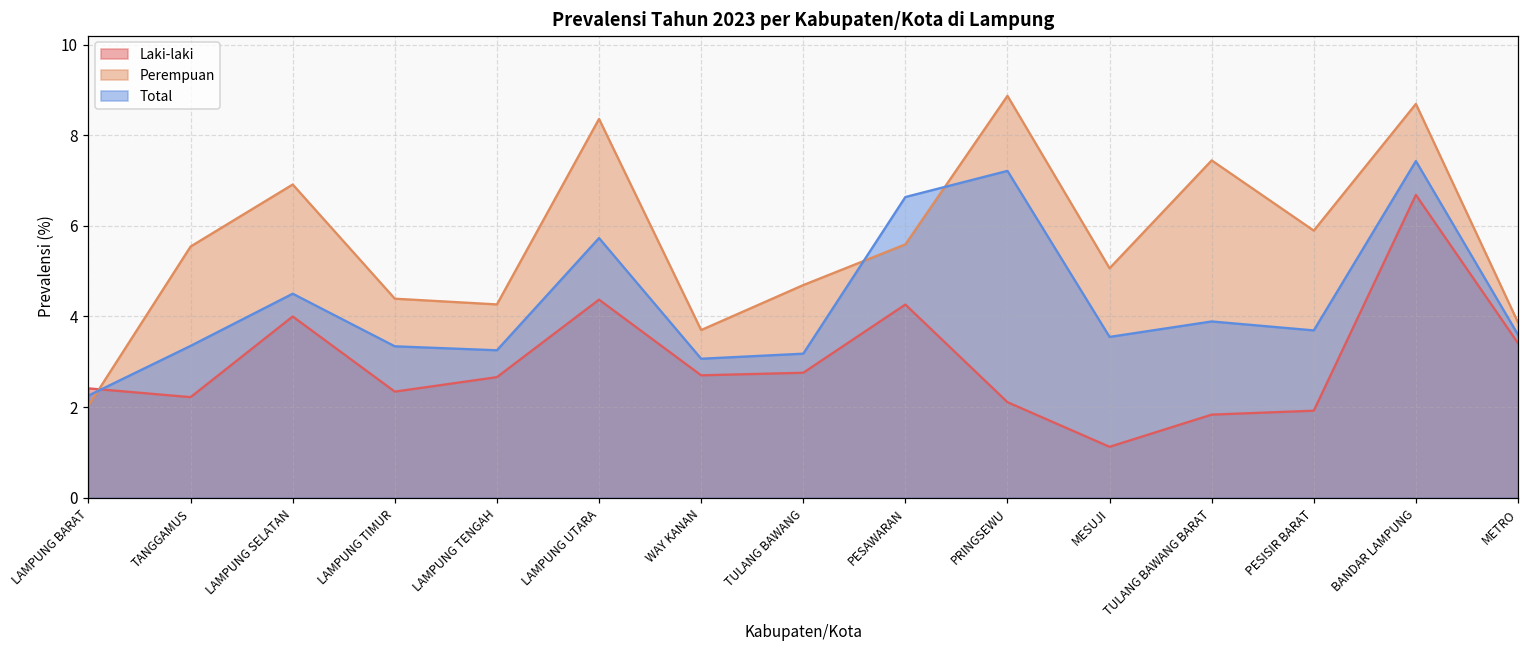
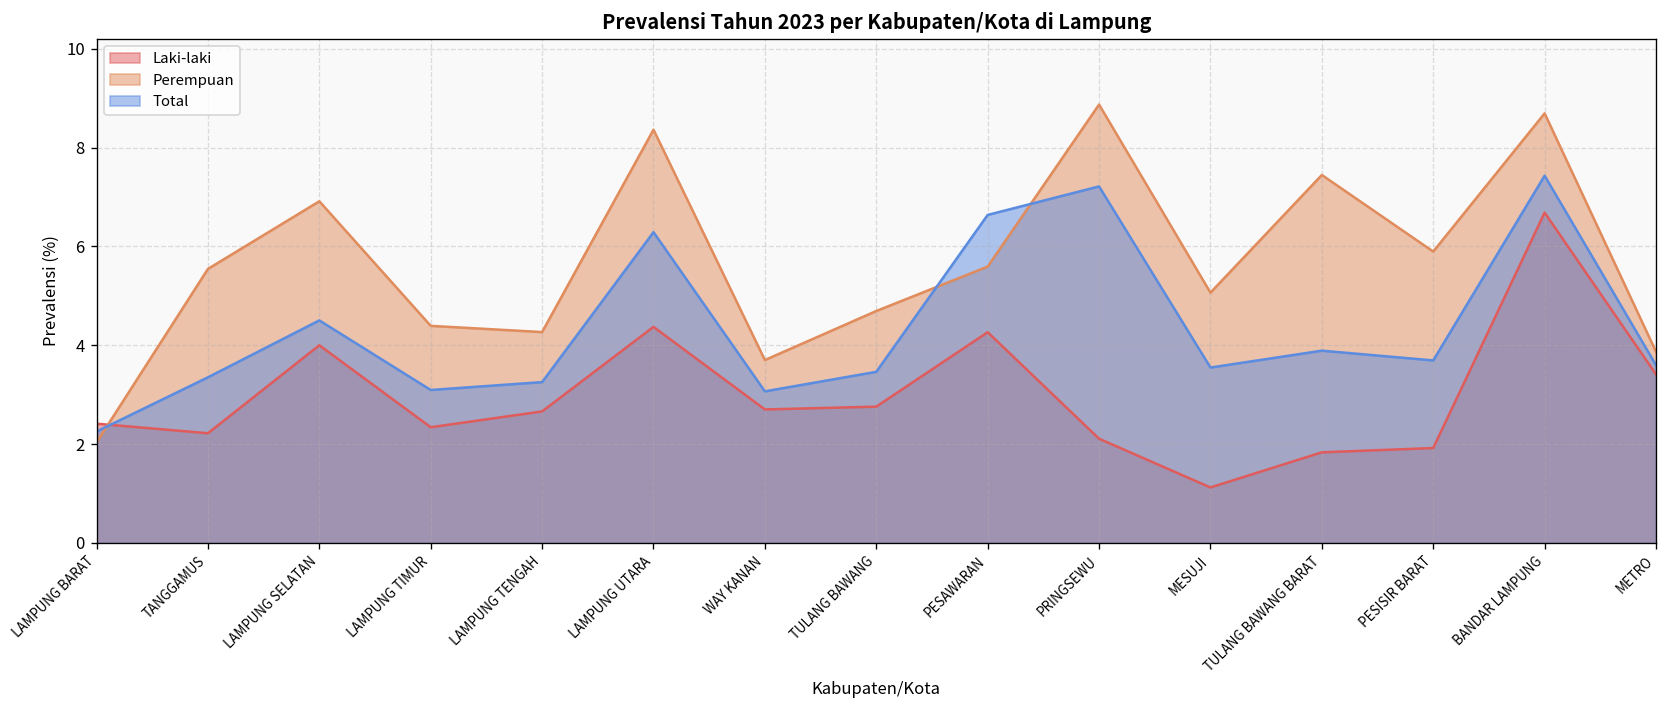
  {
    "Total": {
      "LAMPUNG BARAT": 2.3,
      "TANGGAMUS": 3.4,
      "LAMPUNG SELATAN": 4.5,
-     "LAMPUNG TIMUR": 3.3,
+     "LAMPUNG TIMUR": 3.1,
      "LAMPUNG TENGAH": 3.3,
-     "LAMPUNG UTARA": 5.7,
+     "LAMPUNG UTARA": 6.3,
      "WAY KANAN": 3.1,
-     "TULANG BAWANG": 3.2,
+     "TULANG BAWANG": 3.5,
      "PESAWARAN": 6.6,
      "PRINGSEWU": 7.2,
      "MESUJI": 3.5,
      "TULANG BAWANG BARAT": 3.9,
      "PESISIR BARAT": 3.7,
      "BANDAR LAMPUNG": 7.4,
      "METRO": 3.6
    }
  }
